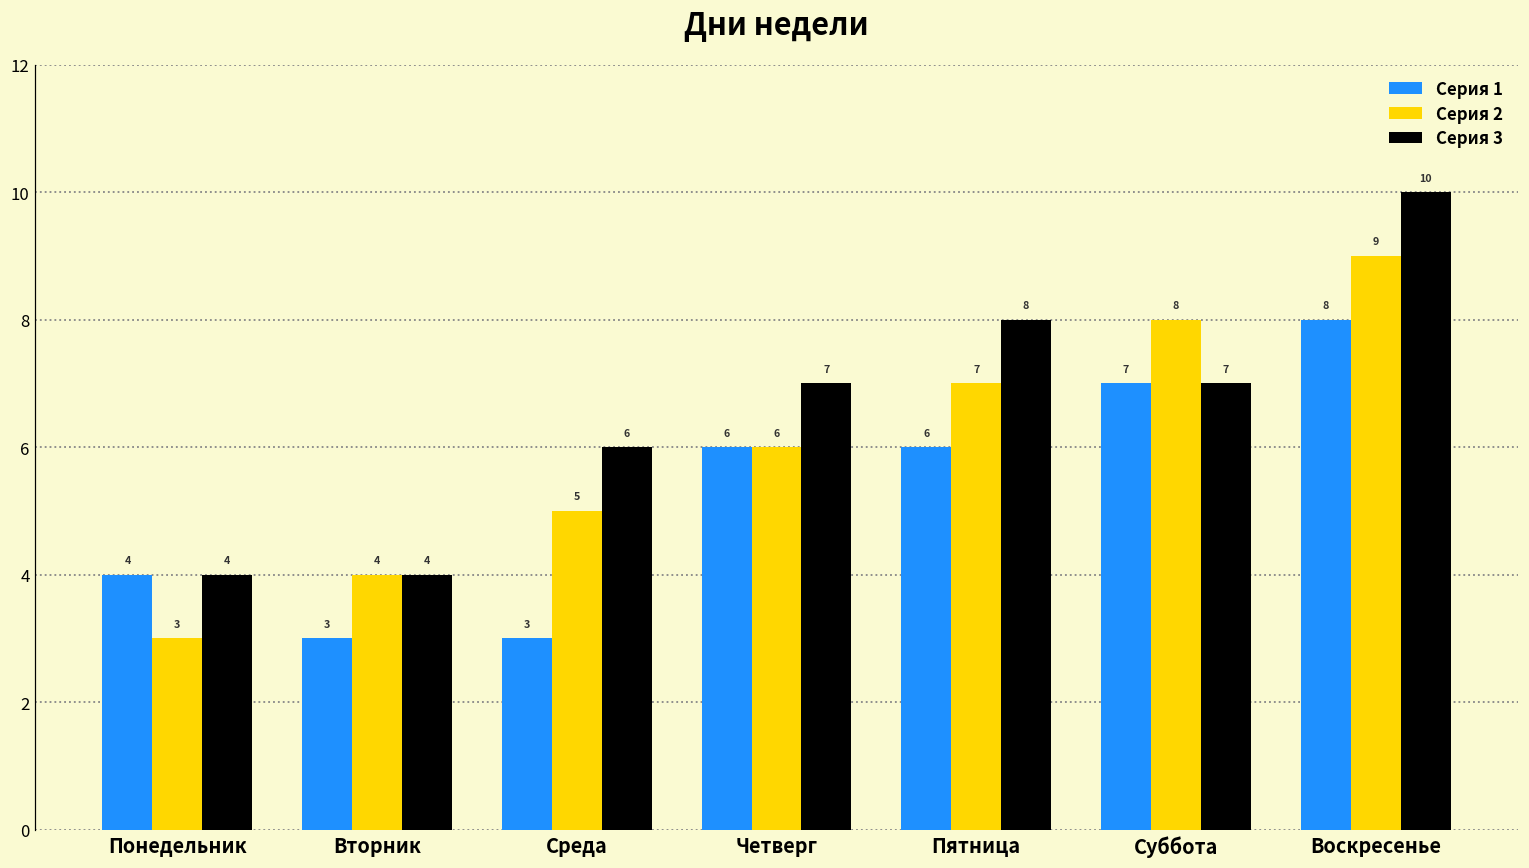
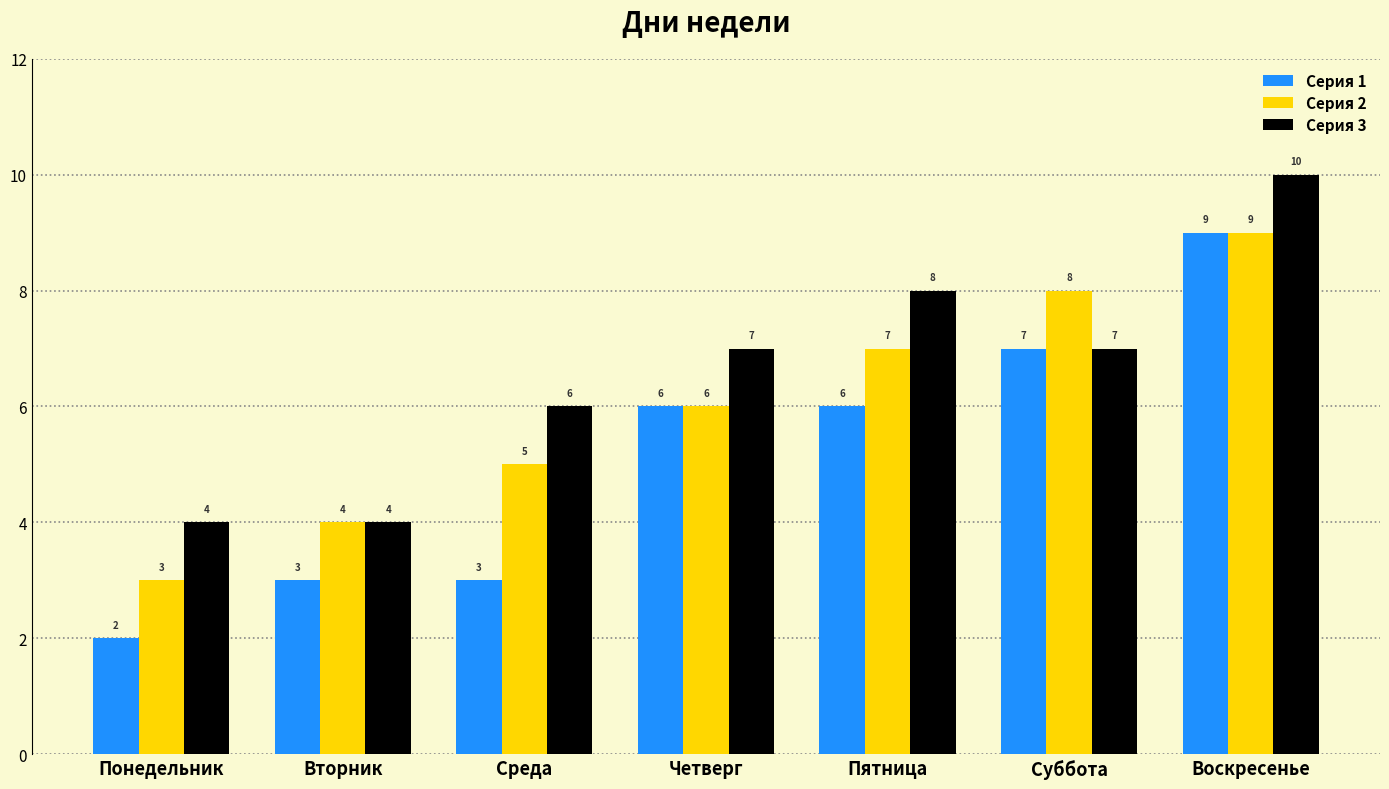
  {
    "Серия 1": {
-     "Понедельник": 4,
+     "Понедельник": 2,
      "Вторник": 3,
      "Среда": 3,
      "Четверг": 6,
      "Пятница": 6,
      "Суббота": 7,
-     "Воскресенье": 8
+     "Воскресенье": 9
    },
    "Серия 2": {
      "Понедельник": 3,
      "Вторник": 4,
      "Среда": 5,
      "Четверг": 6,
      "Пятница": 7,
      "Суббота": 8,
      "Воскресенье": 9
    },
    "Серия 3": {
      "Понедельник": 4,
      "Вторник": 4,
      "Среда": 6,
      "Четверг": 7,
      "Пятница": 8,
      "Суббота": 7,
      "Воскресенье": 10
    }
  }
